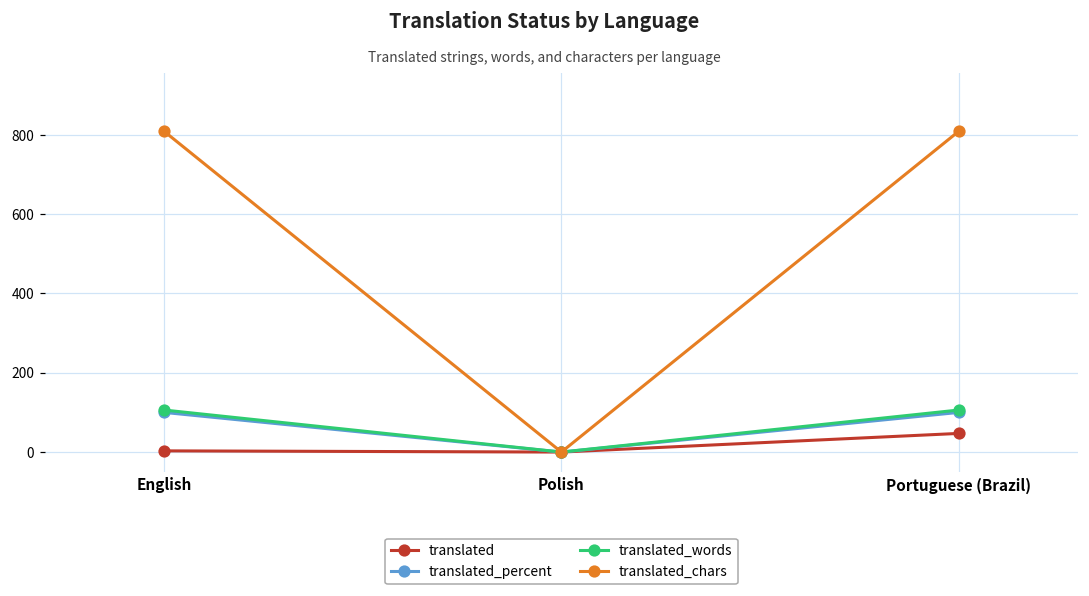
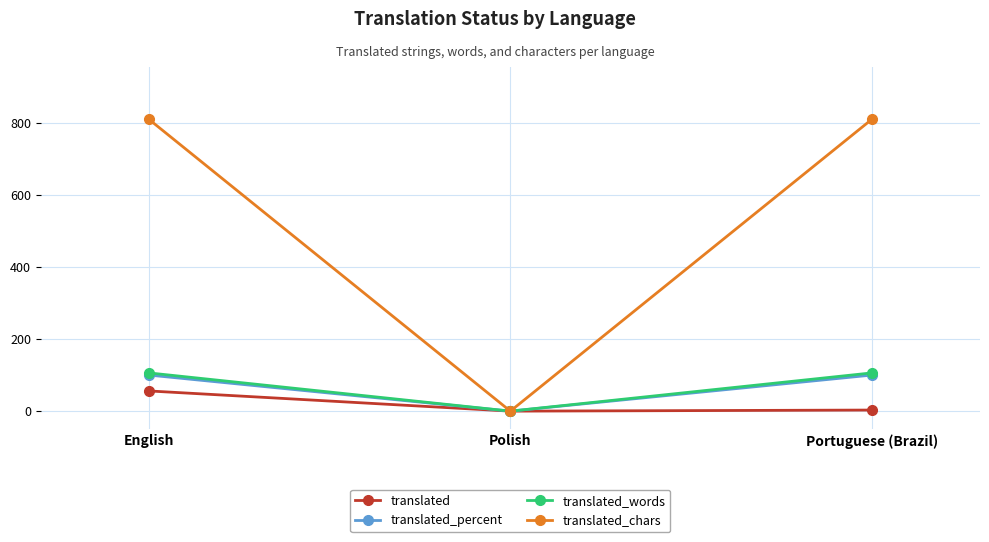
  {
    "translated": {
-     "English": 0,
-     "Portuguese (Brazil)": 50
+     "English": 60,
+     "Portuguese (Brazil)": 0
    },
    "translated_chars": {
      "English": 810,
      "Portuguese (Brazil)": 810
    }
  }
